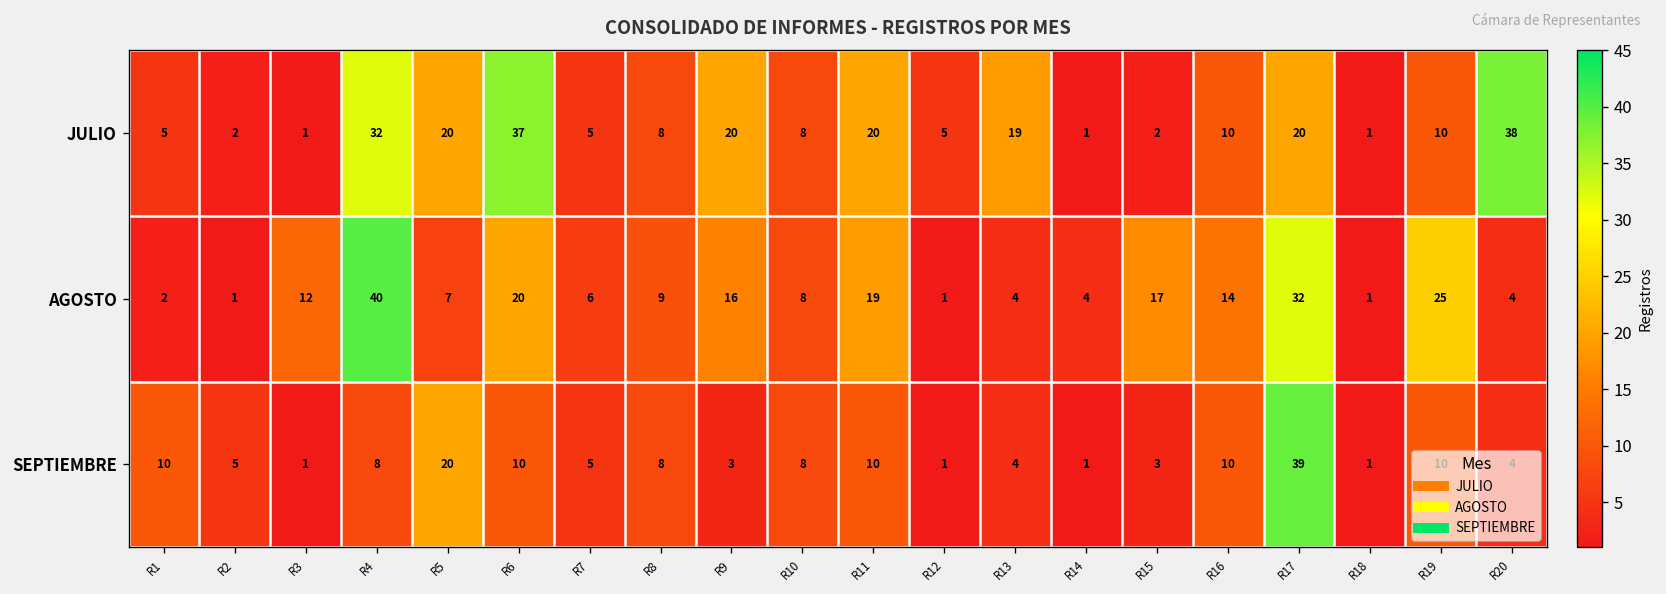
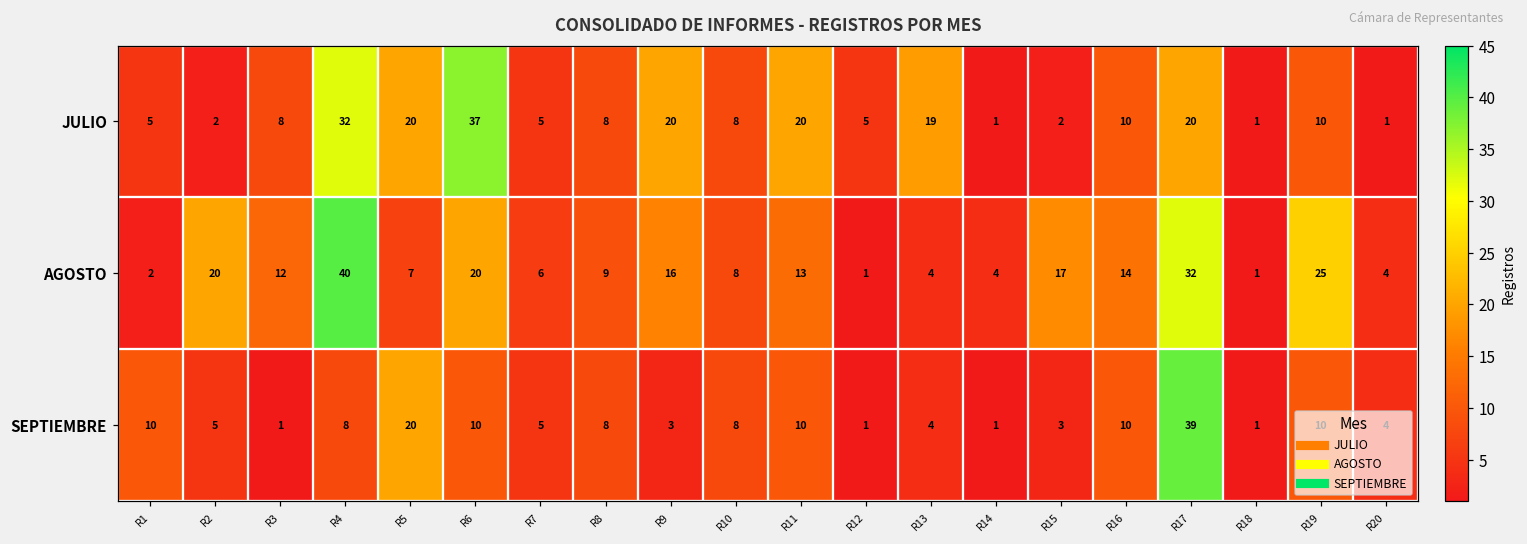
  {
    "JULIO": {
      "R1": 5,
      "R2": 2,
-     "R3": 1,
+     "R3": 8,
      "R4": 32,
      "R5": 20,
      "R6": 37,
      "R7": 5,
      "R8": 8,
      "R9": 20,
      "R10": 8,
      "R11": 20,
      "R12": 5,
      "R13": 19,
      "R14": 1,
      "R15": 2,
      "R16": 10,
      "R17": 20,
      "R18": 1,
      "R19": 10,
-     "R20": 38
+     "R20": 1
    },
    "AGOSTO": {
      "R1": 2,
-     "R2": 1,
+     "R2": 20,
      "R3": 12,
      "R4": 40,
      "R5": 7,
      "R6": 20,
      "R7": 6,
      "R8": 9,
      "R9": 16,
      "R10": 8,
-     "R11": 19,
+     "R11": 13,
      "R12": 1,
      "R13": 4,
      "R14": 4,
      "R15": 17,
      "R16": 14,
      "R17": 32,
      "R18": 1,
      "R19": 25,
      "R20": 4
    },
    "SEPTIEMBRE": {
      "R1": 10,
      "R2": 5,
      "R3": 1,
      "R4": 8,
      "R5": 20,
      "R6": 10,
      "R7": 5,
      "R8": 8,
      "R9": 3,
      "R10": 8,
      "R11": 10,
      "R12": 1,
      "R13": 4,
      "R14": 1,
      "R15": 3,
      "R16": 10,
      "R17": 39,
      "R18": 1
    }
  }
